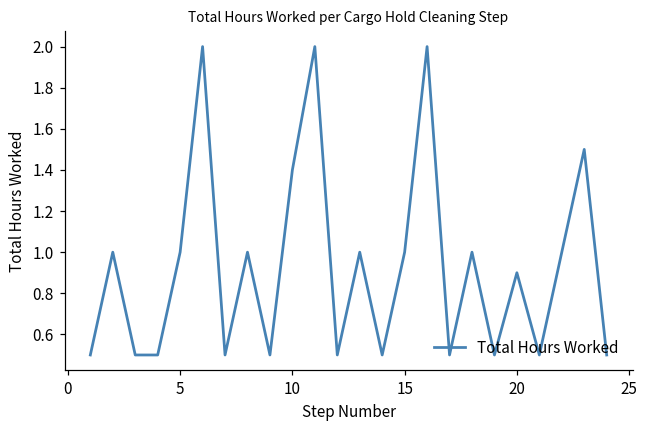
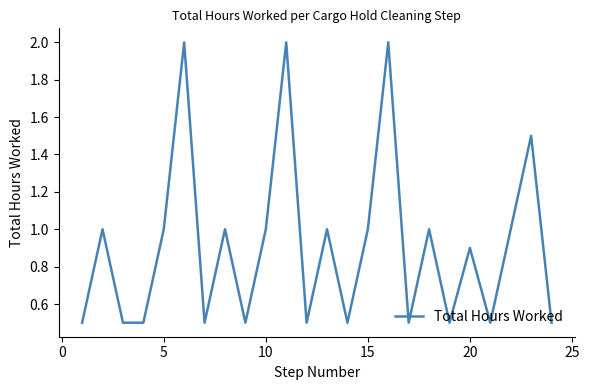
  {
    "5": 1.0,
-   "10": 1.4,
+   "10": 1.0,
    "15": 1.0,
    "20": 0.9
  }
